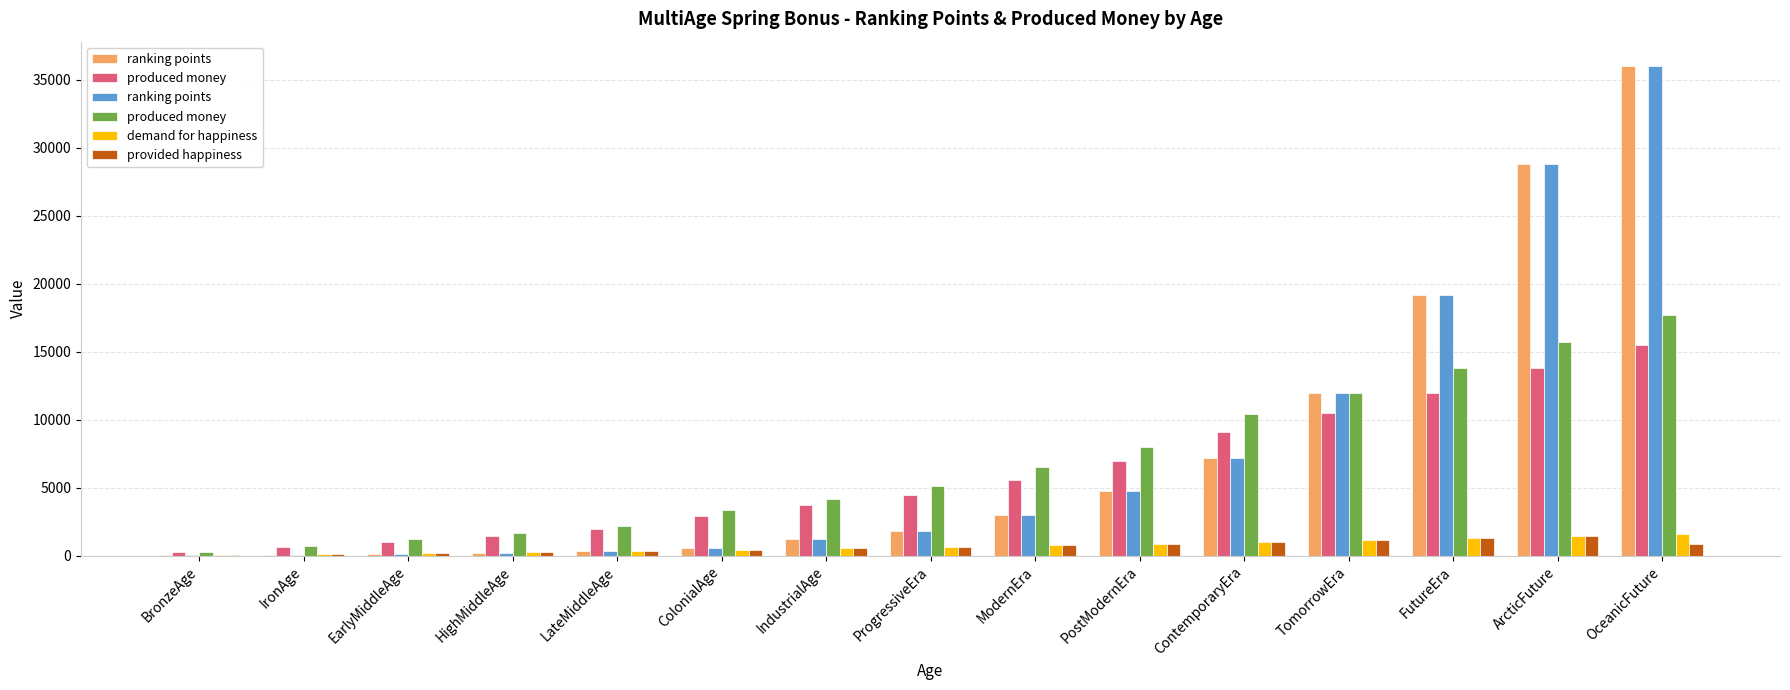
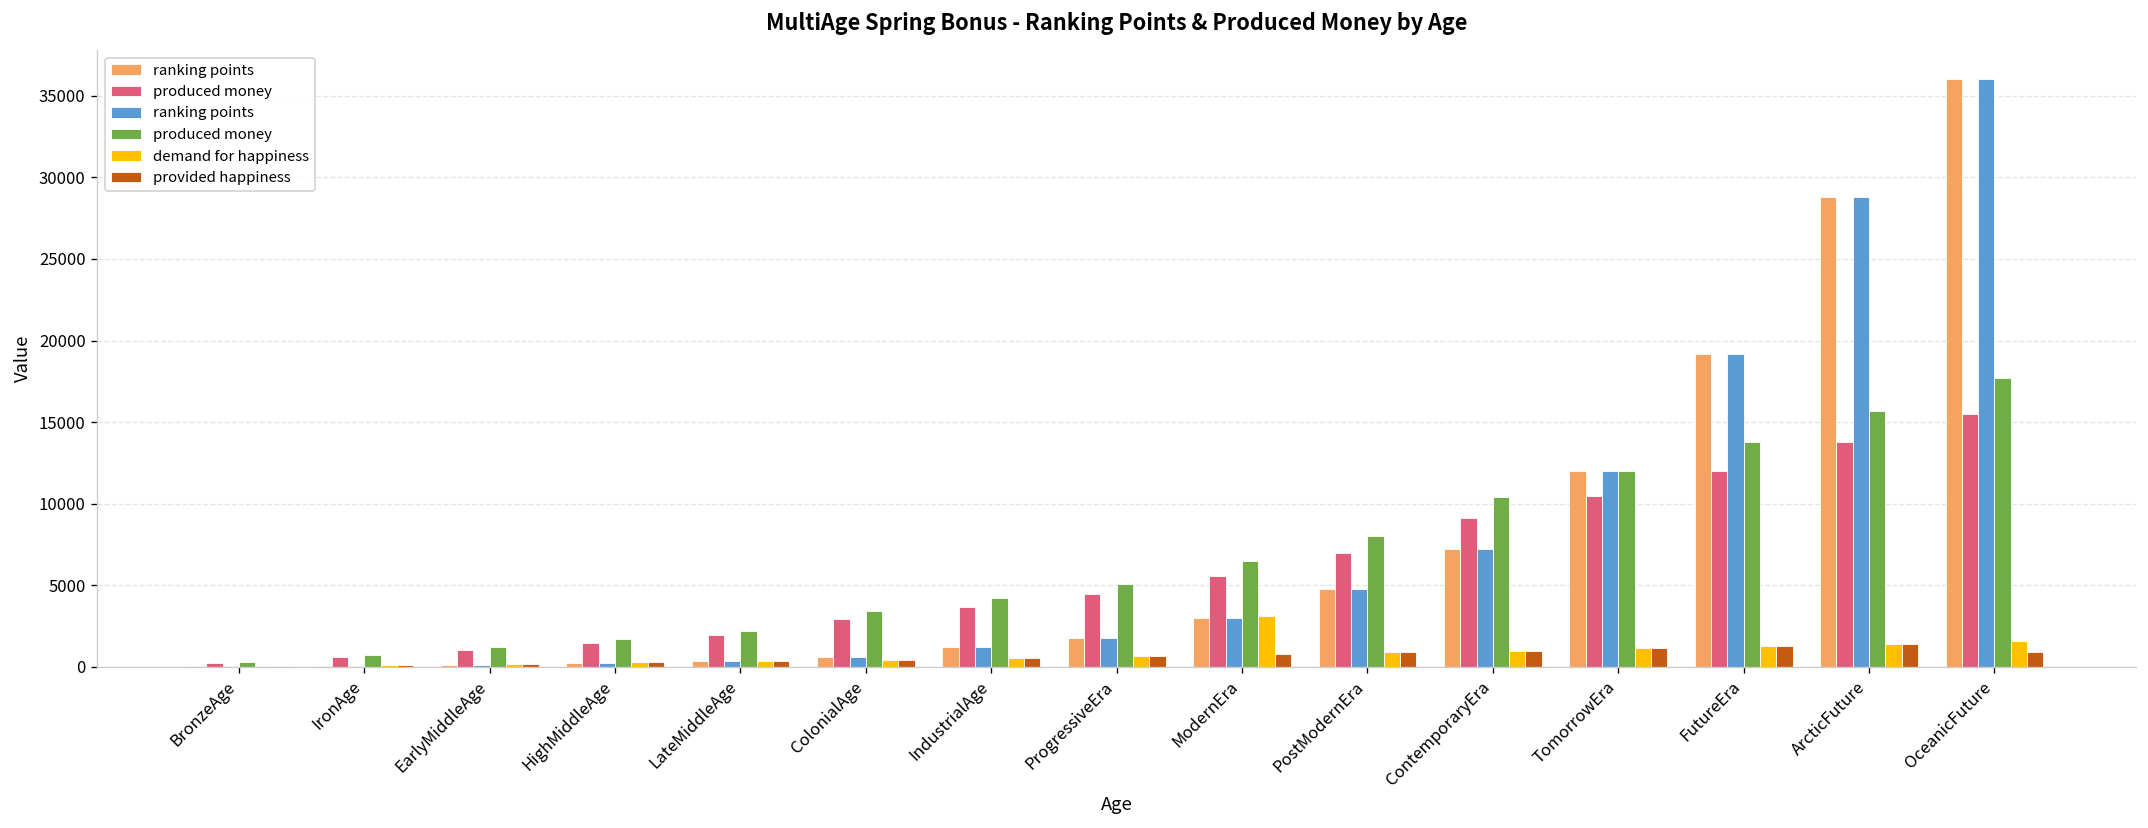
  {
    "demand for happiness": {
      "EarlyMiddleAge": 200,
      "HighMiddleAge": 300,
      "LateMiddleAge": 400,
      "ColonialAge": 500,
      "IndustrialAge": 600,
      "ProgressiveEra": 700,
-     "ModernEra": 800,
+     "ModernEra": 3100,
      "PostModernEra": 900,
      "ContemporaryEra": 1000,
      "TomorrowEra": 1200,
      "FutureEra": 1300,
      "ArcticFuture": 1400,
      "OceanicFuture": 1600
    },
    "provided happiness": {
      "EarlyMiddleAge": 200,
      "HighMiddleAge": 300,
      "LateMiddleAge": 400,
      "ColonialAge": 500,
      "IndustrialAge": 600,
      "ProgressiveEra": 700,
      "ModernEra": 800,
      "PostModernEra": 900,
      "ContemporaryEra": 1000,
      "TomorrowEra": 1200,
      "FutureEra": 1300,
      "ArcticFuture": 1400,
      "OceanicFuture": 900
    }
  }
